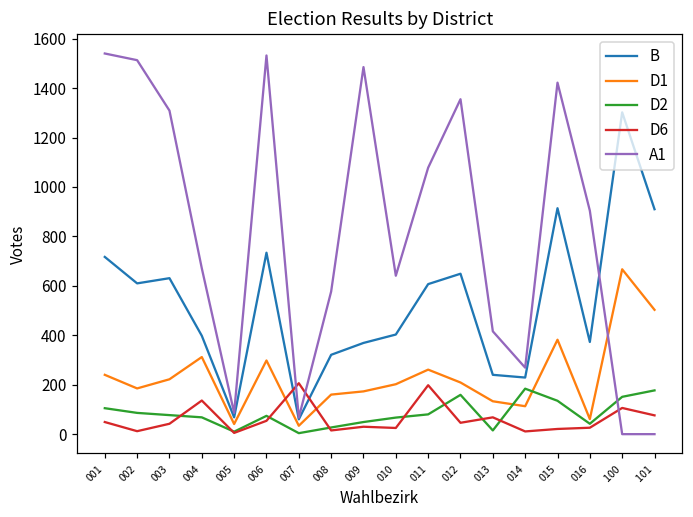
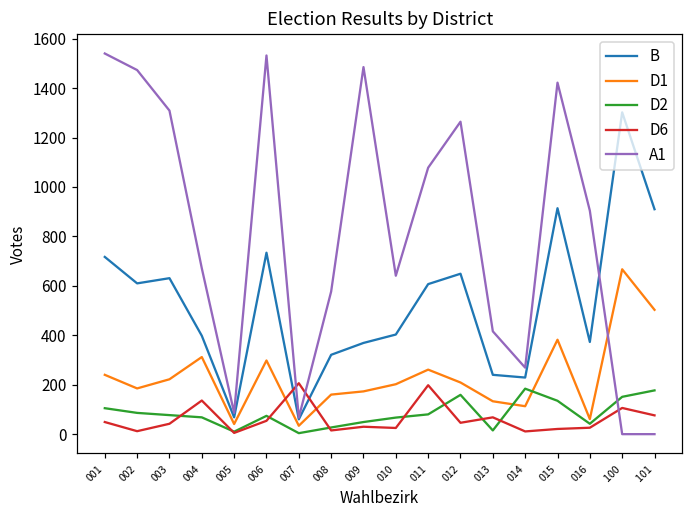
  {
    "B": {
      "001": 720,
      "002": 610,
      "003": 630,
      "004": 400,
      "005": 70,
      "006": 730,
      "008": 320,
      "009": 370,
      "010": 400,
      "011": 610,
      "012": 650,
      "013": 240,
      "014": 230,
      "015": 910,
      "016": 370,
      "101": 910
    },
    "D1": {
      "001": 240,
      "002": 190,
      "003": 220,
      "004": 310,
      "005": 40,
      "006": 300,
      "007": 30,
      "008": 160,
      "009": 170,
      "010": 200,
      "011": 260,
      "012": 210,
      "013": 130,
      "014": 110,
      "015": 380,
      "016": 60,
      "100": 670,
      "101": 500
    },
    "D2": {
      "001": 110,
      "002": 90,
      "003": 80,
      "004": 70,
      "006": 70,
      "007": 0,
      "008": 30,
      "009": 50,
      "010": 70,
      "011": 80,
      "012": 160,
      "013": 20,
      "014": 180,
      "015": 140,
      "016": 40,
      "100": 150,
      "101": 180
    },
    "D6": {
      "001": 50,
      "002": 10,
      "003": 40,
      "004": 140,
      "006": 50,
      "007": 210,
      "008": 20,
      "009": 30,
      "010": 30,
      "011": 200,
      "012": 50,
      "013": 70,
      "014": 10,
      "015": 20,
      "016": 30,
      "100": 110,
      "101": 80
    },
    "A1": {
      "001": 1540,
-     "002": 1510,
+     "002": 1470,
      "003": 1310,
      "004": 670,
      "005": 90,
      "006": 1530,
      "008": 580,
      "009": 1490,
      "010": 640,
      "011": 1080,
-     "012": 1360,
+     "012": 1260,
      "013": 420,
      "014": 270,
      "015": 1420,
      "016": 900,
      "100": 0,
      "101": 0
    }
  }
